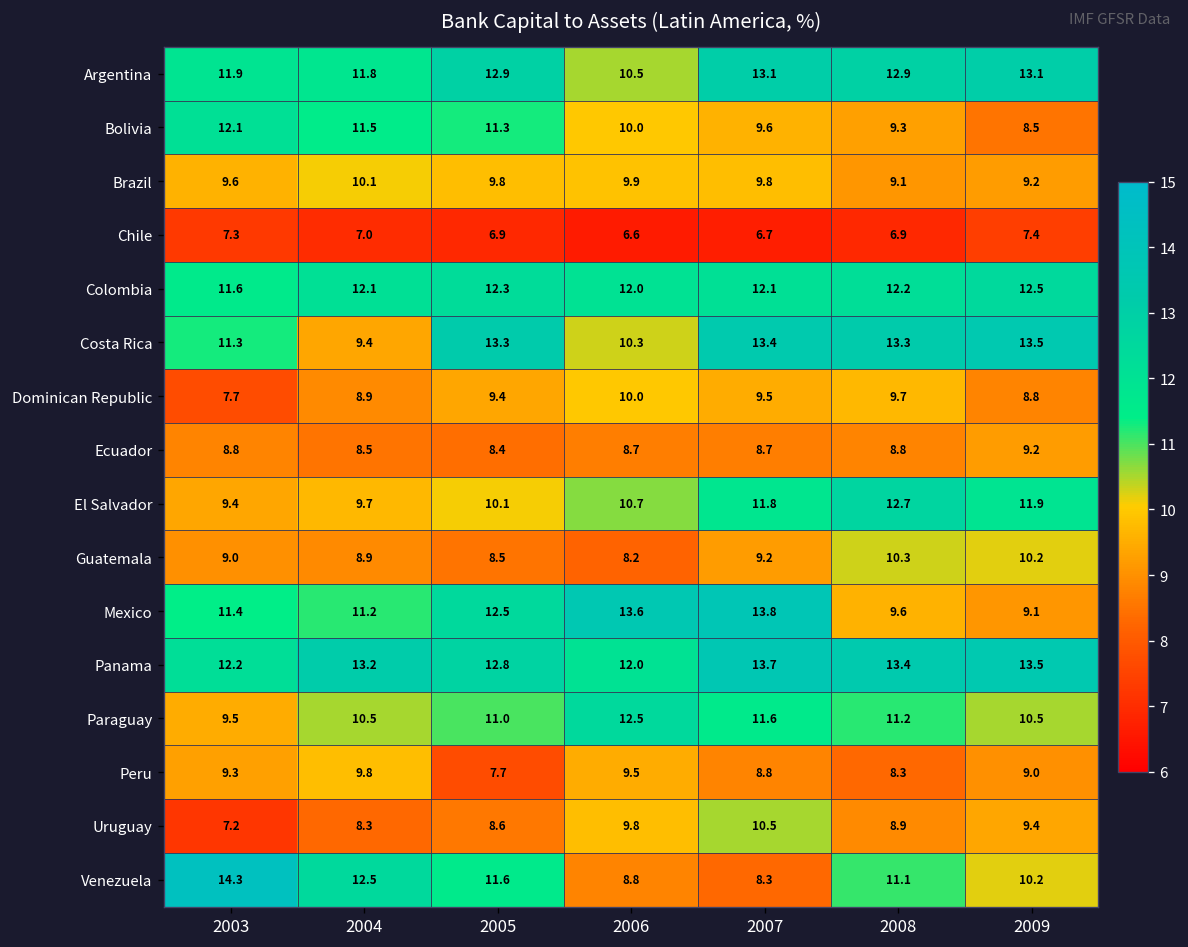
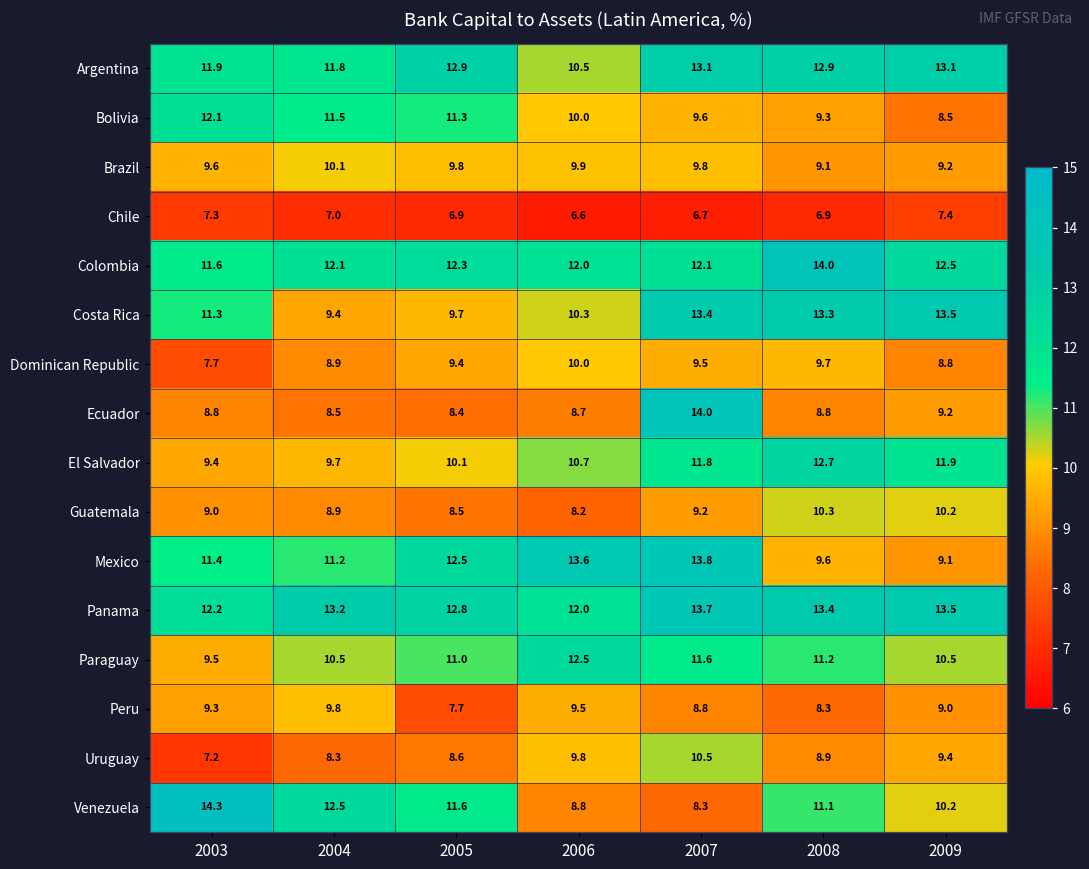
  {
    "Argentina": {
      "2003": 11.9,
      "2004": 11.8,
      "2005": 12.9,
      "2006": 10.5,
      "2007": 13.1,
      "2008": 12.9,
      "2009": 13.1
    },
    "Bolivia": {
      "2003": 12.1,
      "2004": 11.5,
      "2005": 11.3,
      "2006": 10.0,
      "2007": 9.6,
      "2008": 9.3,
      "2009": 8.5
    },
    "Brazil": {
      "2003": 9.6,
      "2004": 10.1,
      "2005": 9.8,
      "2006": 9.9,
      "2007": 9.8,
      "2008": 9.1,
      "2009": 9.2
    },
    "Chile": {
      "2003": 7.3,
      "2004": 7.0,
      "2005": 6.9,
      "2006": 6.6,
      "2007": 6.7,
      "2008": 6.9,
      "2009": 7.4
    },
    "Colombia": {
      "2003": 11.6,
      "2004": 12.1,
      "2005": 12.3,
      "2006": 12.0,
      "2007": 12.1,
-     "2008": 12.2,
+     "2008": 14.0,
      "2009": 12.5
    },
    "Costa Rica": {
      "2003": 11.3,
      "2004": 9.4,
-     "2005": 13.3,
+     "2005": 9.7,
      "2006": 10.3,
      "2007": 13.4,
      "2008": 13.3,
      "2009": 13.5
    },
    "Dominican Republic": {
      "2003": 7.7,
      "2004": 8.9,
      "2005": 9.4,
      "2006": 10.0,
      "2007": 9.5,
      "2008": 9.7,
      "2009": 8.8
    },
    "Ecuador": {
      "2003": 8.8,
      "2004": 8.5,
      "2005": 8.4,
      "2006": 8.7,
-     "2007": 8.7,
+     "2007": 14.0,
      "2008": 8.8,
      "2009": 9.2
    },
    "El Salvador": {
      "2003": 9.4,
      "2004": 9.7,
      "2005": 10.1,
      "2006": 10.7,
      "2007": 11.8,
      "2008": 12.7,
      "2009": 11.9
    },
    "Guatemala": {
      "2003": 9.0,
      "2004": 8.9,
      "2005": 8.5,
      "2006": 8.2,
      "2007": 9.2,
      "2008": 10.3,
      "2009": 10.2
    },
    "Mexico": {
      "2003": 11.4,
      "2004": 11.2,
      "2005": 12.5,
      "2006": 13.6,
      "2007": 13.8,
      "2008": 9.6,
      "2009": 9.1
    },
    "Panama": {
      "2003": 12.2,
      "2004": 13.2,
      "2005": 12.8,
      "2006": 12.0,
      "2007": 13.7,
      "2008": 13.4,
      "2009": 13.5
    },
    "Paraguay": {
      "2003": 9.5,
      "2004": 10.5,
      "2005": 11.0,
      "2006": 12.5,
      "2007": 11.6,
      "2008": 11.2,
      "2009": 10.5
    },
    "Peru": {
      "2003": 9.3,
      "2004": 9.8,
      "2005": 7.7,
      "2006": 9.5,
      "2007": 8.8,
      "2008": 8.3,
      "2009": 9.0
    },
    "Uruguay": {
      "2003": 7.2,
      "2004": 8.3,
      "2005": 8.6,
      "2006": 9.8,
      "2007": 10.5,
      "2008": 8.9,
      "2009": 9.4
    },
    "Venezuela": {
      "2003": 14.3,
      "2004": 12.5,
      "2005": 11.6,
      "2006": 8.8,
      "2007": 8.3,
      "2008": 11.1,
      "2009": 10.2
    }
  }
